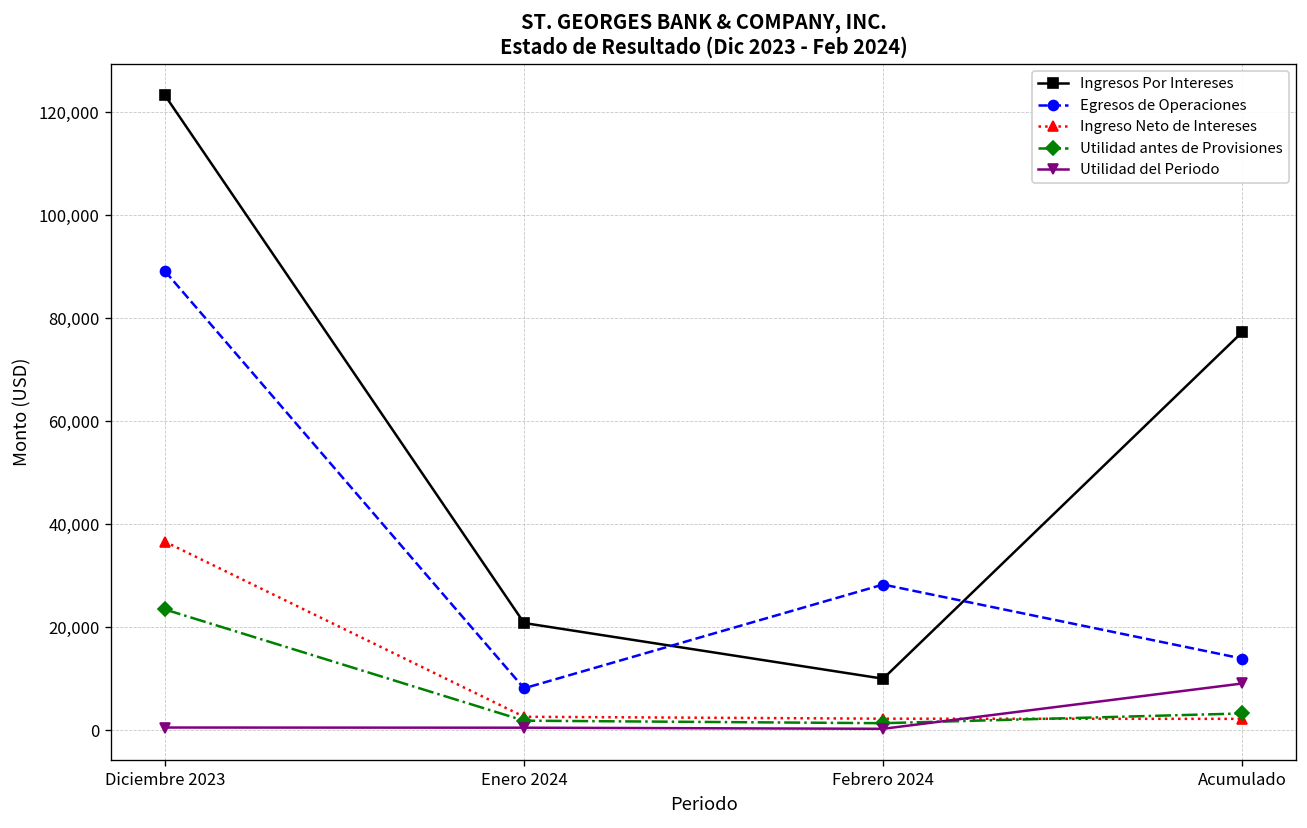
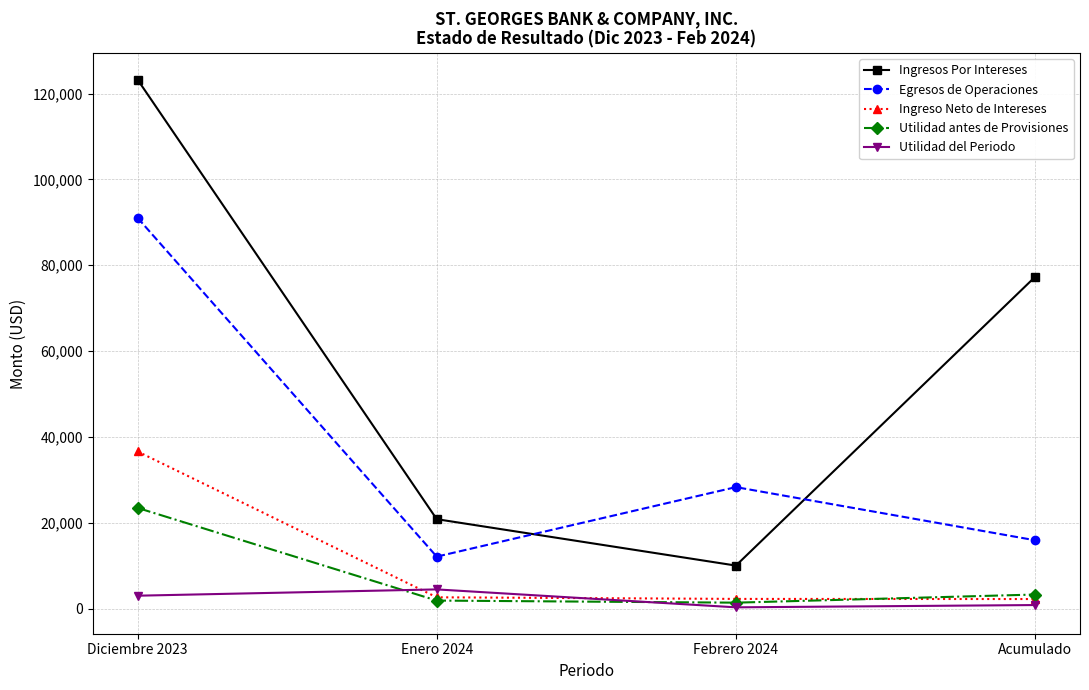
  {
    "Ingresos Por Intereses": {
      "Diciembre 2023": "123,000",
      "Enero 2024": "21,000",
      "Febrero 2024": "10,000",
      "Acumulado": "77,000"
    },
    "Egresos de Operaciones": {
-     "Diciembre 2023": "89,000",
-     "Enero 2024": "8,000",
+     "Diciembre 2023": "91,000",
+     "Enero 2024": "12,000",
      "Febrero 2024": "28,000",
-     "Acumulado": "14,000"
+     "Acumulado": "16,000"
    },
    "Ingreso Neto de Intereses": {
      "Diciembre 2023": "37,000",
      "Enero 2024": "3,000",
      "Febrero 2024": "2,000",
      "Acumulado": "2,000"
    },
    "Utilidad antes de Provisiones": {
      "Diciembre 2023": "23,000",
      "Enero 2024": "2,000",
      "Febrero 2024": "1,000",
      "Acumulado": "3,000"
    },
    "Utilidad del Periodo": {
-     "Diciembre 2023": "1,000",
-     "Enero 2024": "1,000",
+     "Diciembre 2023": "3,000",
+     "Enero 2024": "4,000",
      "Febrero 2024": "0",
-     "Acumulado": "9,000"
+     "Acumulado": "1,000"
    }
  }
